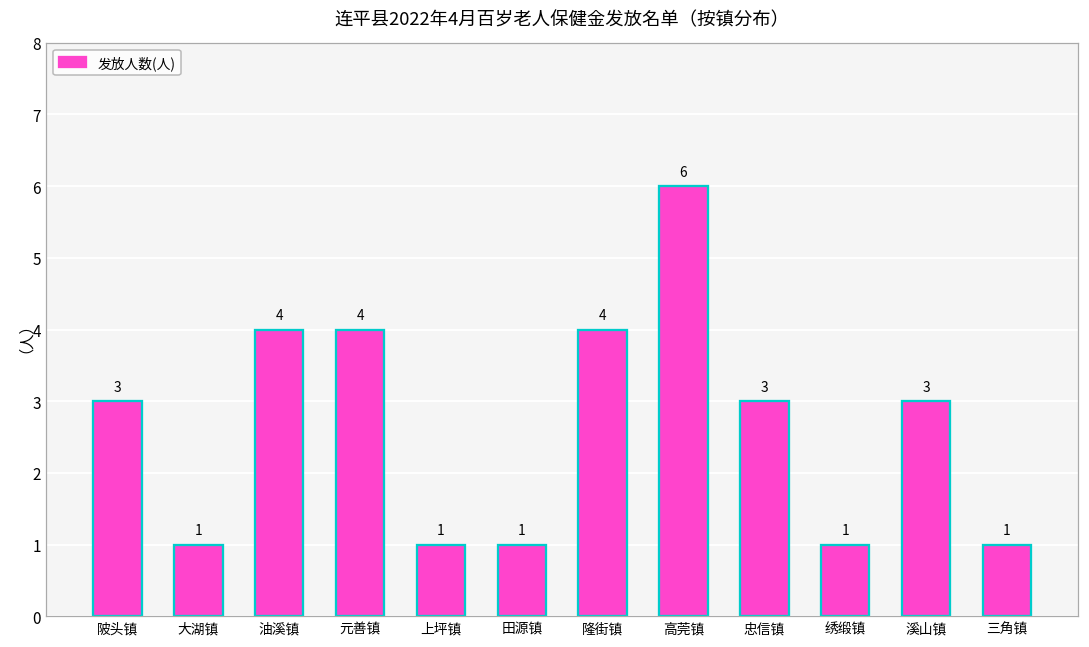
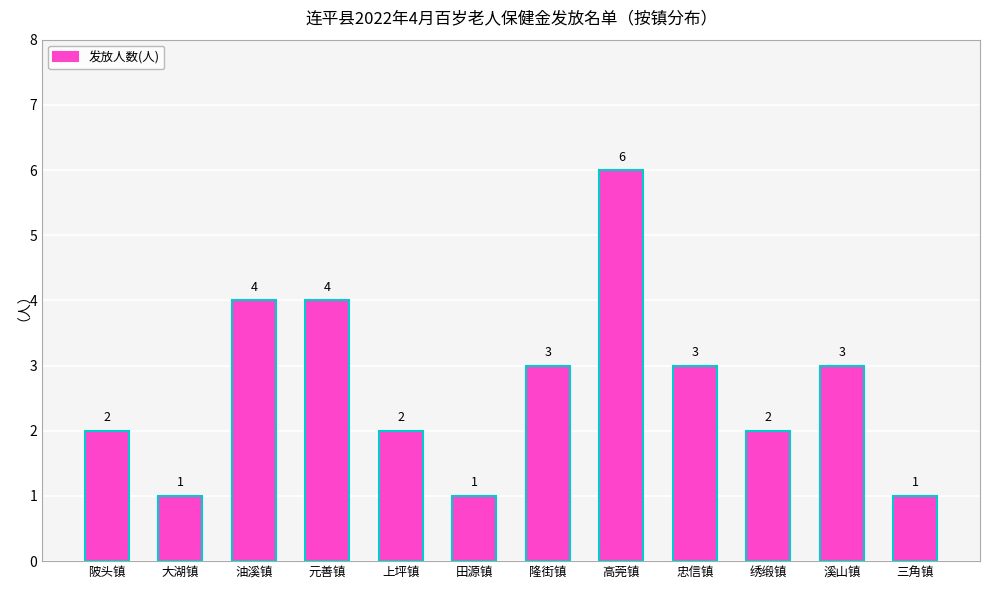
  {
-   "陂头镇": 3,
+   "陂头镇": 2,
    "大湖镇": 1,
    "油溪镇": 4,
    "元善镇": 4,
-   "上坪镇": 1,
+   "上坪镇": 2,
    "田源镇": 1,
-   "隆街镇": 4,
+   "隆街镇": 3,
    "高莞镇": 6,
    "忠信镇": 3,
-   "绣缎镇": 1,
+   "绣缎镇": 2,
    "溪山镇": 3,
    "三角镇": 1
  }
